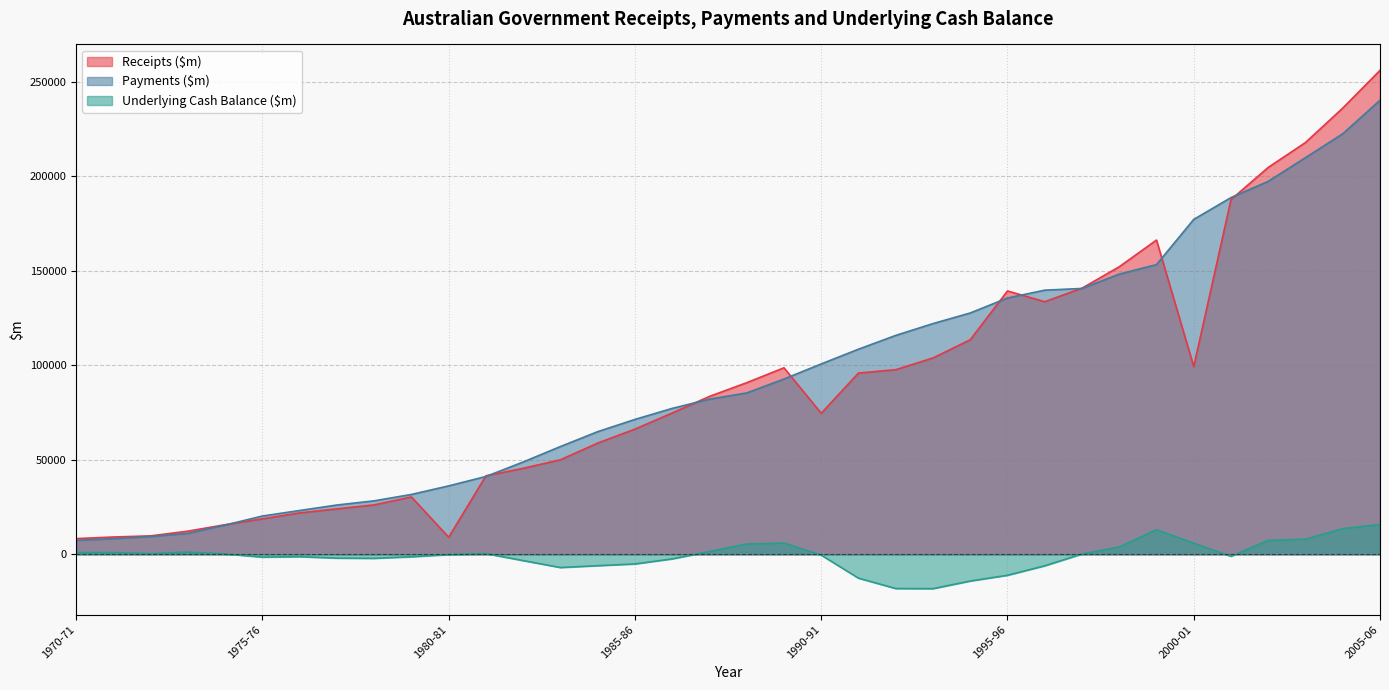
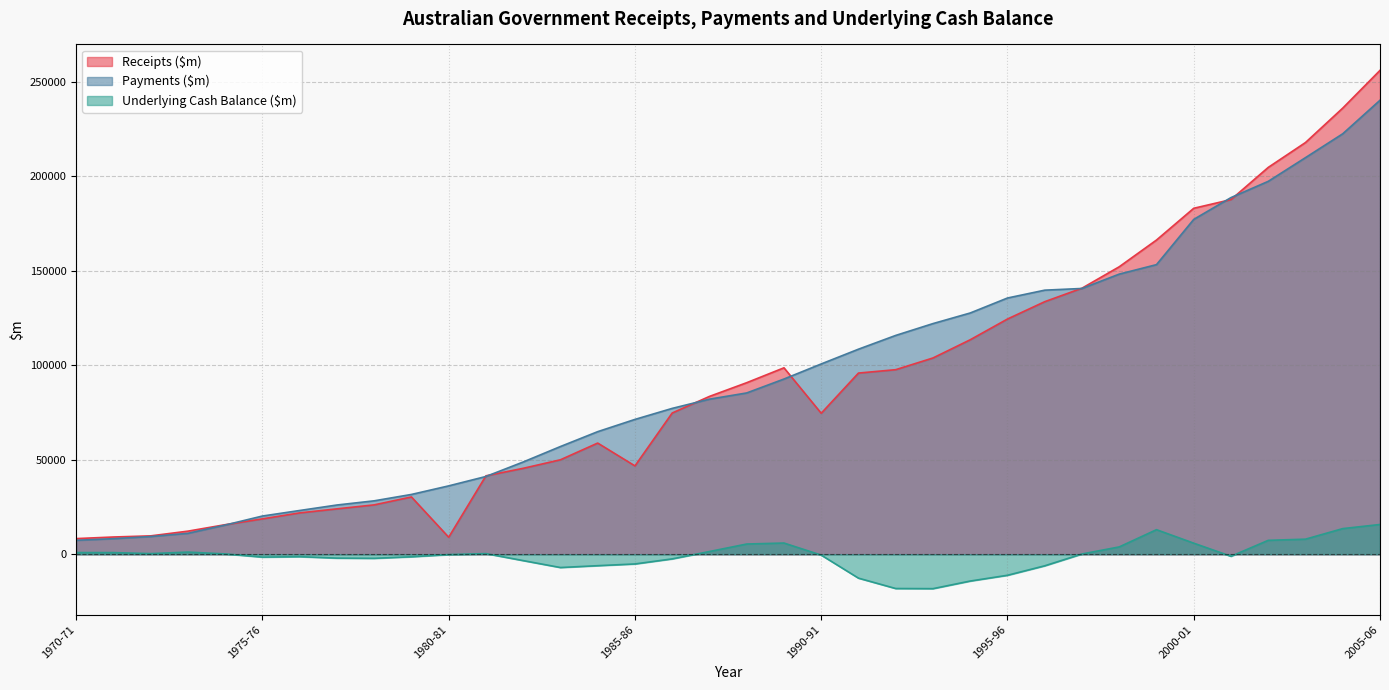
  {
    "Receipts ($m)": {
      "1975-76": 19000,
      "1980-81": 9000,
-     "1985-86": 66000,
+     "1985-86": 47000,
      "1990-91": 75000,
-     "1995-96": 139000,
-     "2000-01": 99000,
+     "1995-96": 124000,
+     "2000-01": 183000,
      "2005-06": 256000
    }
  }
